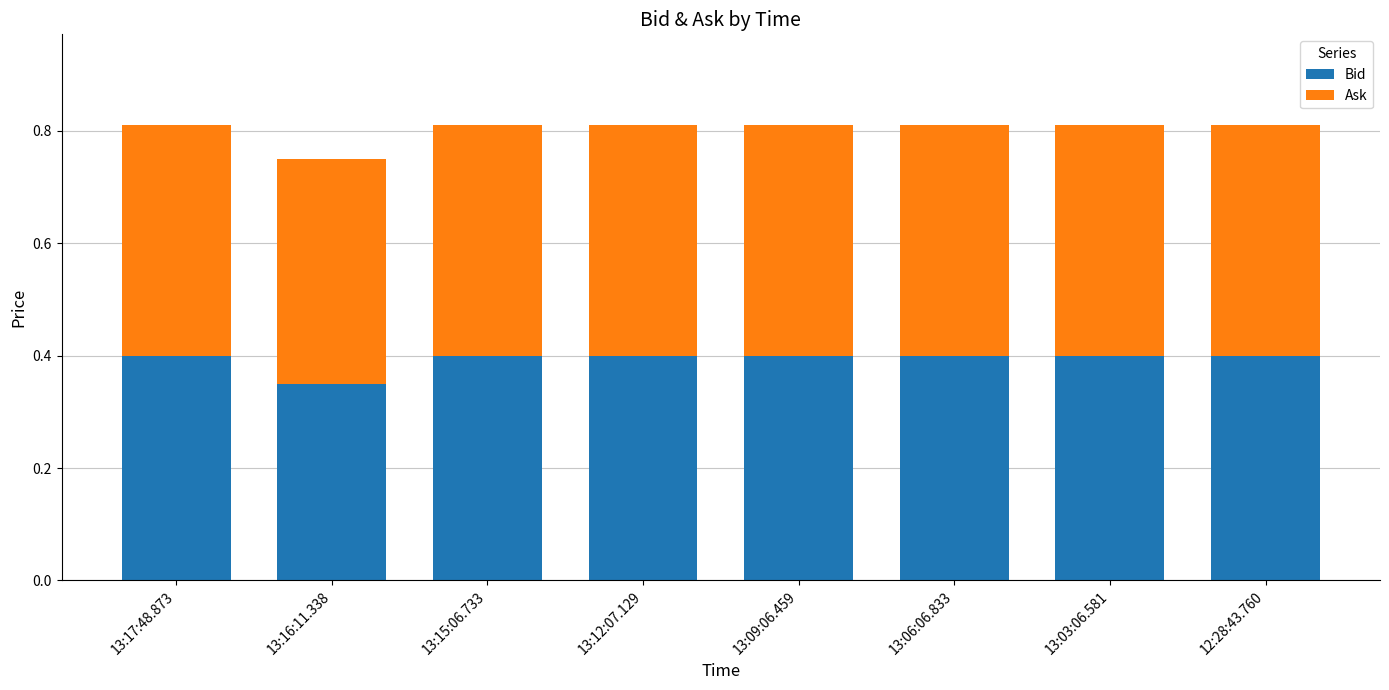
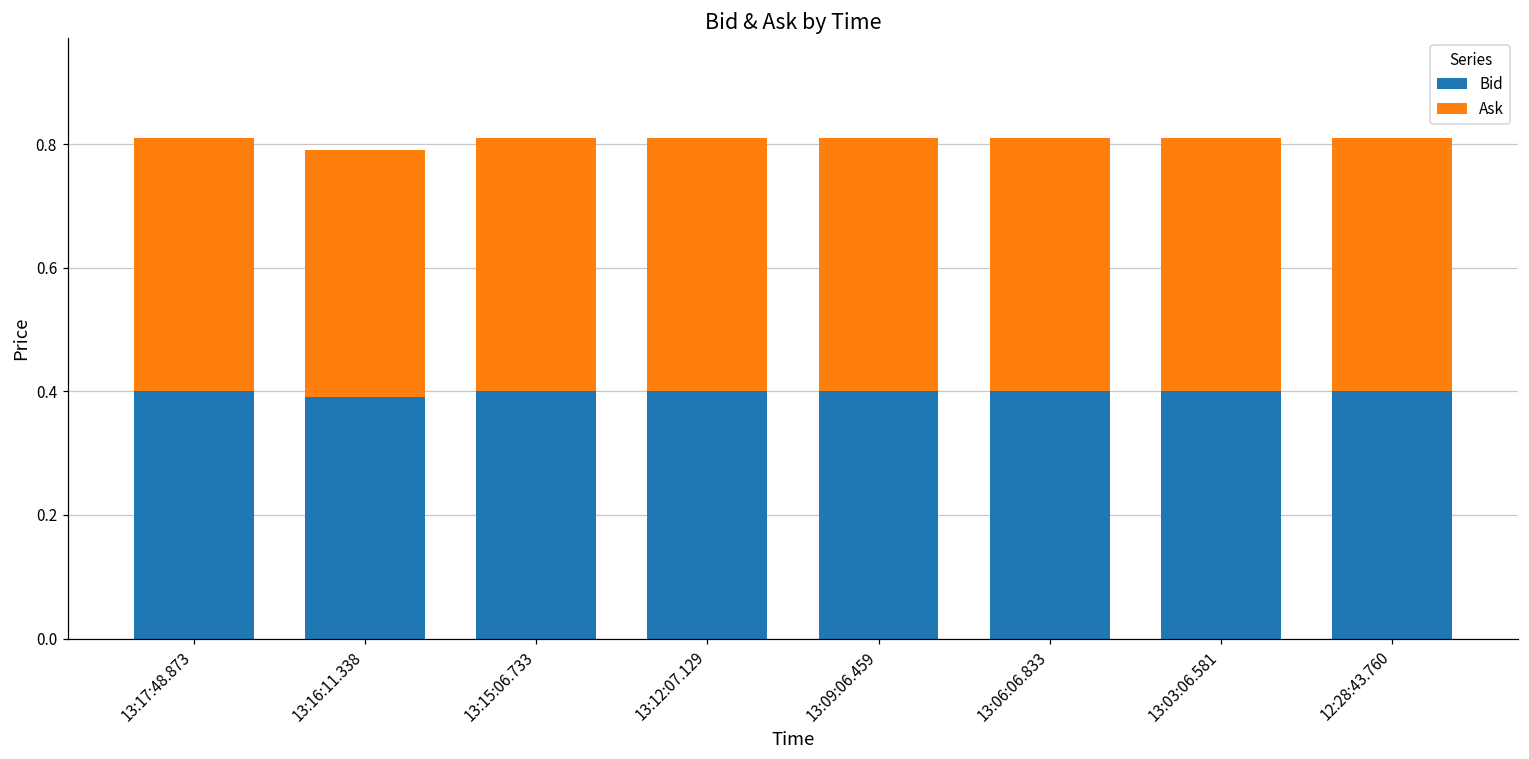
  {
    "Bid": {
      "13:17:48.873": 0.40,
-     "13:16:11.338": 0.35,
+     "13:16:11.338": 0.39,
      "13:15:06.733": 0.40,
      "13:12:07.129": 0.40,
      "13:09:06.459": 0.40,
      "13:06:06.833": 0.40,
      "13:03:06.581": 0.40,
      "12:28:43.760": 0.40
    },
    "Ask": {
      "13:17:48.873": 0.41,
      "13:16:11.338": 0.40,
      "13:15:06.733": 0.41,
      "13:12:07.129": 0.41,
      "13:09:06.459": 0.41,
      "13:06:06.833": 0.41,
      "13:03:06.581": 0.41,
      "12:28:43.760": 0.41
    }
  }
